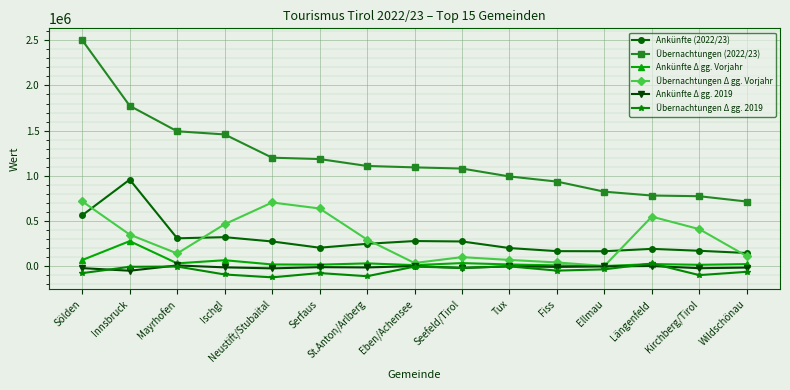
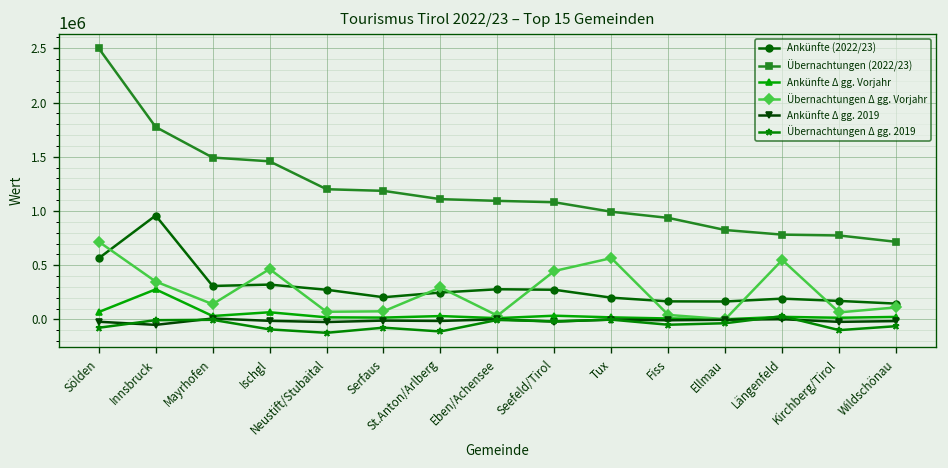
  {
    "Übernachtungen Δ gg. Vorjahr": {
      "Sölden": 700000,
      "Innsbruck": 300000,
      "Mayrhofen": 100000,
      "Ischgl": 500000,
-     "Neustift/Stubaital": 700000,
-     "Serfaus": 600000,
+     "Neustift/Stubaital": 100000,
+     "Serfaus": 100000,
      "St.Anton/Arlberg": 300000,
-     "Seefeld/Tirol": 100000,
-     "Tux": 100000,
+     "Seefeld/Tirol": 400000,
+     "Tux": 600000,
      "Fiss": 0,
      "Längenfeld": 500000,
-     "Kirchberg/Tirol": 400000,
+     "Kirchberg/Tirol": 100000,
      "Wildschönau": 100000
    }
  }
